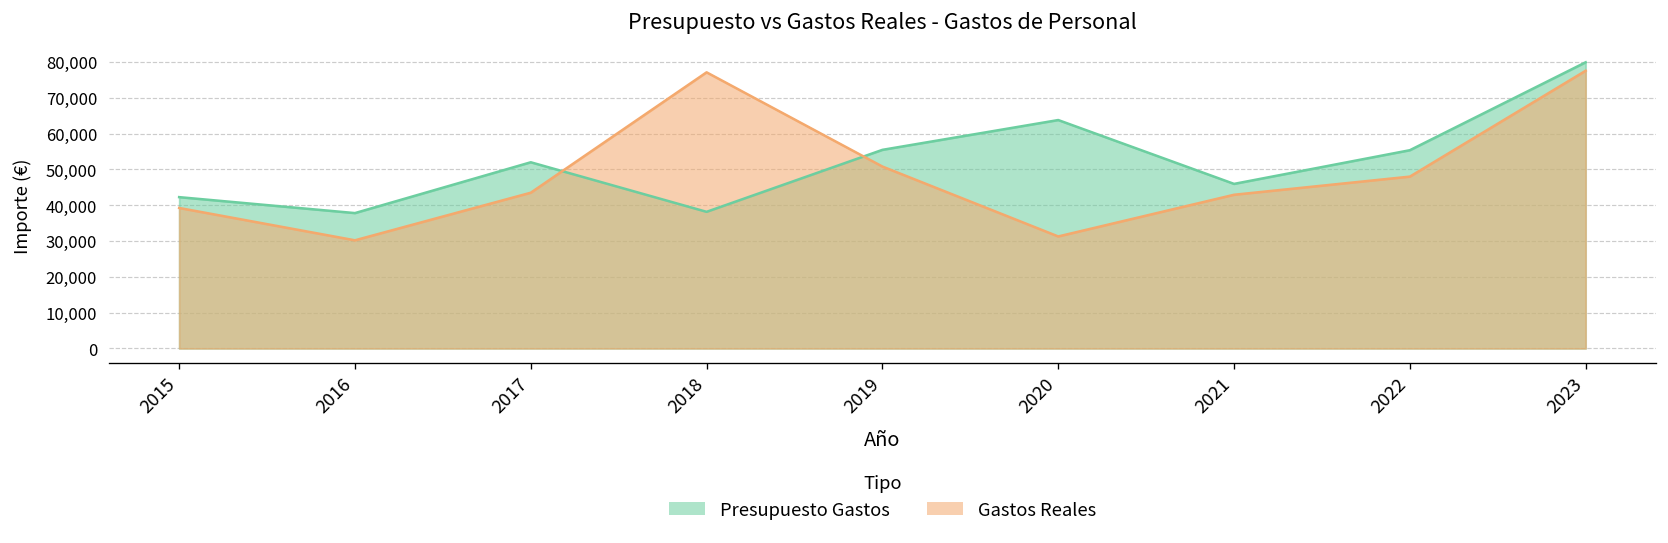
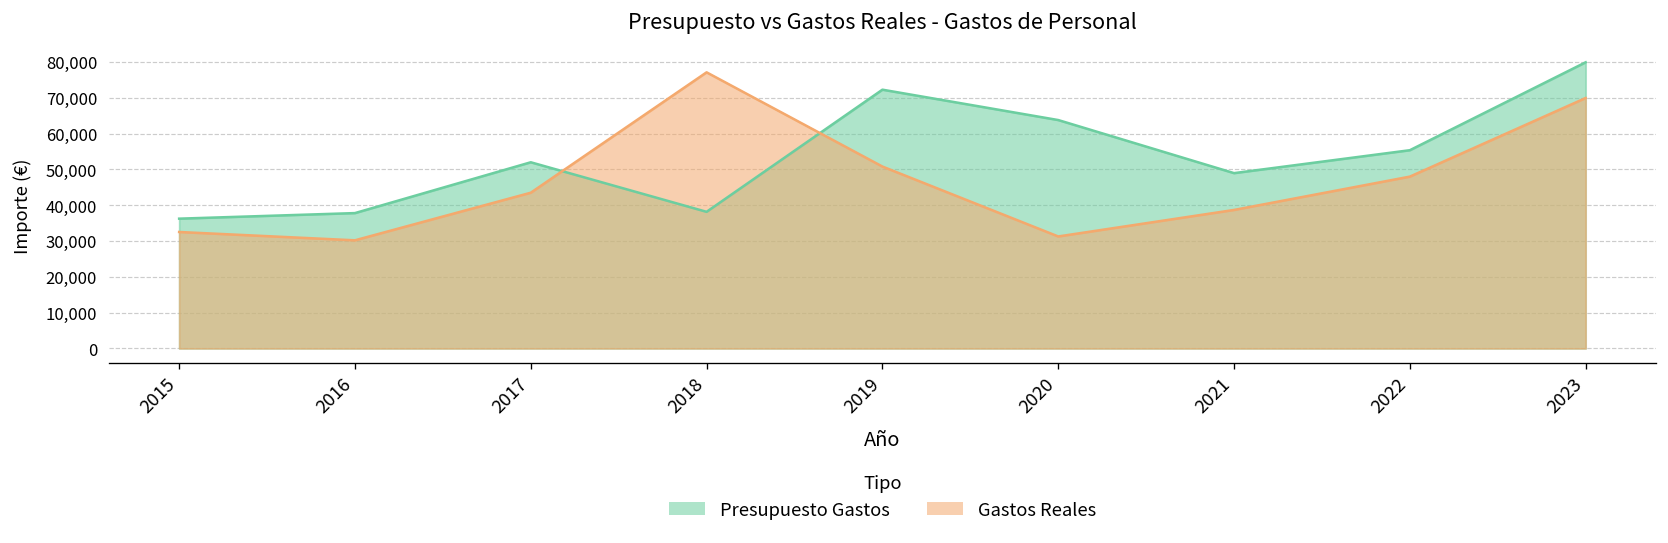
  {
    "Presupuesto Gastos": {
-     "2015": "42,000",
+     "2015": "36,000",
      "2016": "38,000",
      "2017": "52,000",
      "2018": "38,000",
-     "2019": "55,000",
+     "2019": "72,000",
      "2020": "64,000",
-     "2021": "46,000",
+     "2021": "49,000",
      "2022": "55,000",
      "2023": "80,000"
    },
    "Gastos Reales": {
-     "2015": "39,000",
+     "2015": "33,000",
      "2016": "30,000",
      "2017": "43,000",
      "2018": "77,000",
      "2019": "51,000",
      "2020": "31,000",
-     "2021": "43,000",
+     "2021": "39,000",
      "2022": "48,000",
-     "2023": "78,000"
+     "2023": "70,000"
    }
  }
